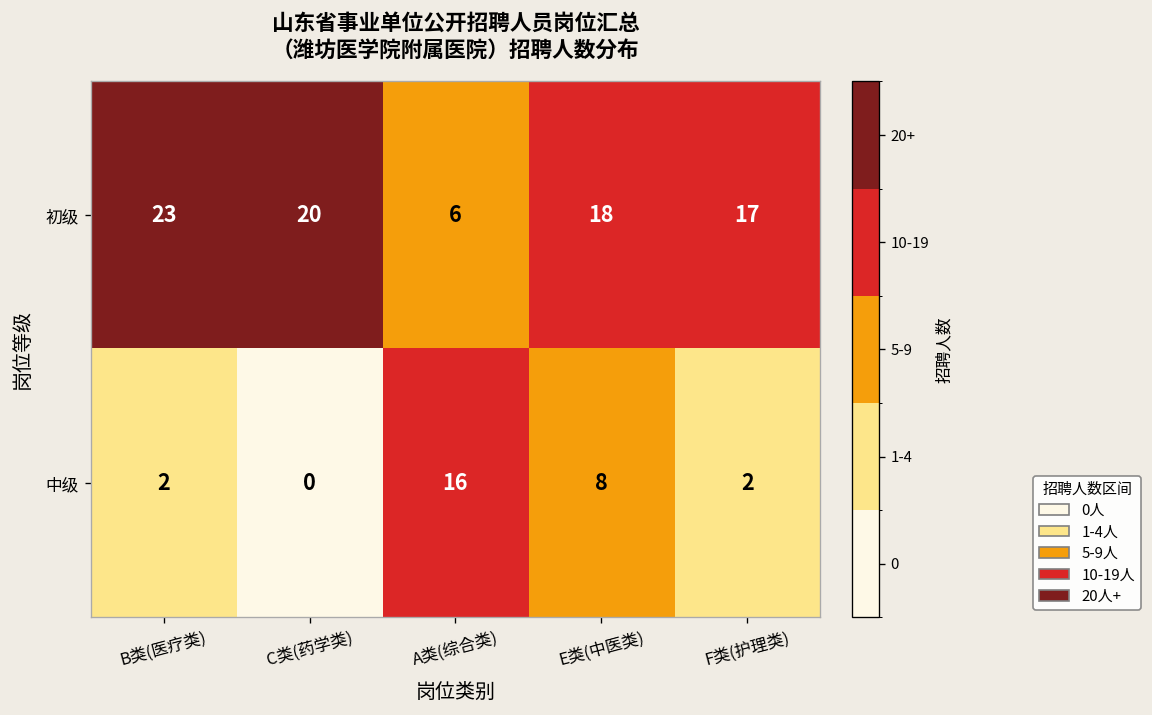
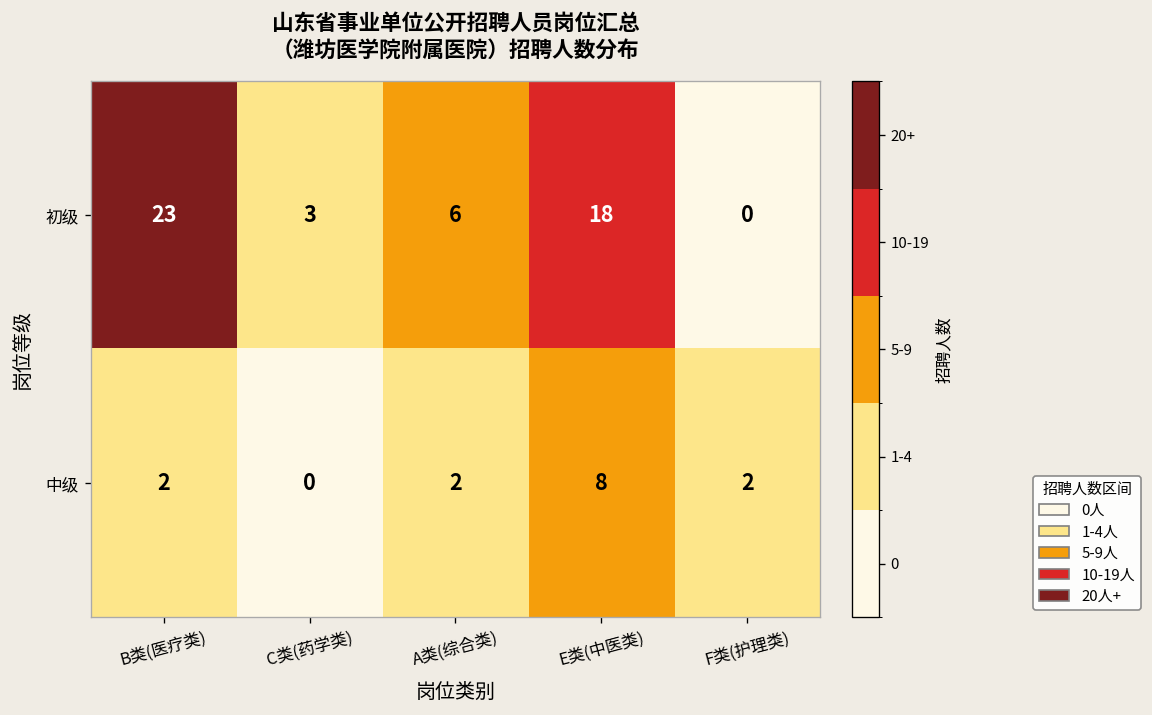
  {
    "初级": {
      "B类(医疗类)": 23,
-     "C类(药学类)": 20,
+     "C类(药学类)": 3,
      "A类(综合类)": 6,
      "E类(中医类)": 18,
-     "F类(护理类)": 17
+     "F类(护理类)": 0
    },
    "中级": {
      "B类(医疗类)": 2,
      "C类(药学类)": 0,
-     "A类(综合类)": 16,
+     "A类(综合类)": 2,
      "E类(中医类)": 8,
      "F类(护理类)": 2
    }
  }
